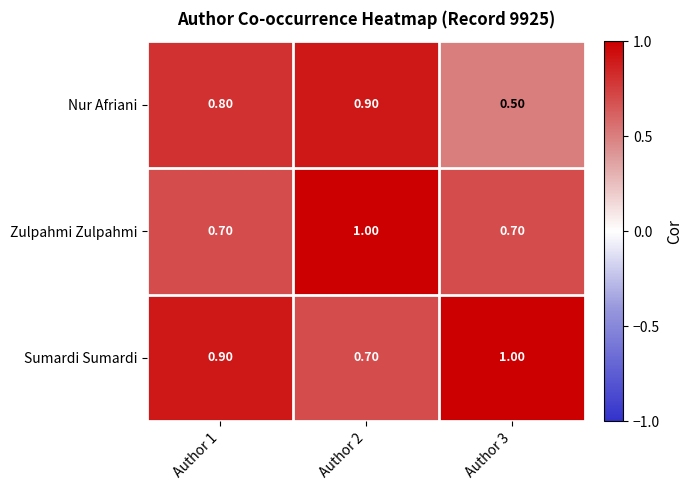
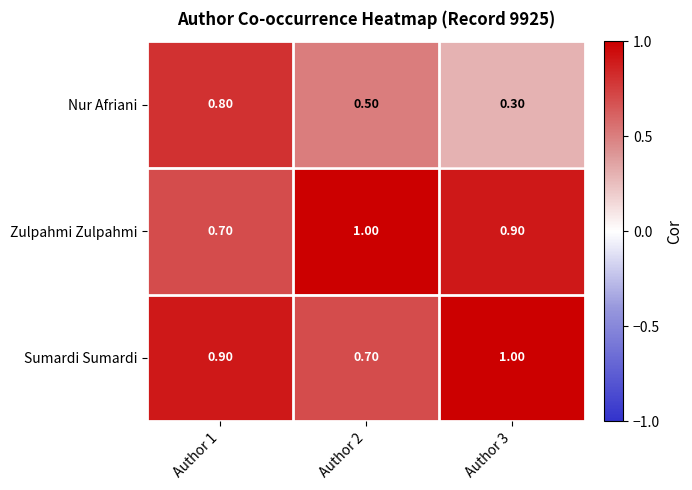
  {
    "Nur Afriani": {
      "Author 1": 0.80,
-     "Author 2": 0.90,
-     "Author 3": 0.50
+     "Author 2": 0.50,
+     "Author 3": 0.30
    },
    "Zulpahmi Zulpahmi": {
      "Author 1": 0.70,
      "Author 2": 1.00,
-     "Author 3": 0.70
+     "Author 3": 0.90
    },
    "Sumardi Sumardi": {
      "Author 1": 0.90,
      "Author 2": 0.70,
      "Author 3": 1.00
    }
  }
